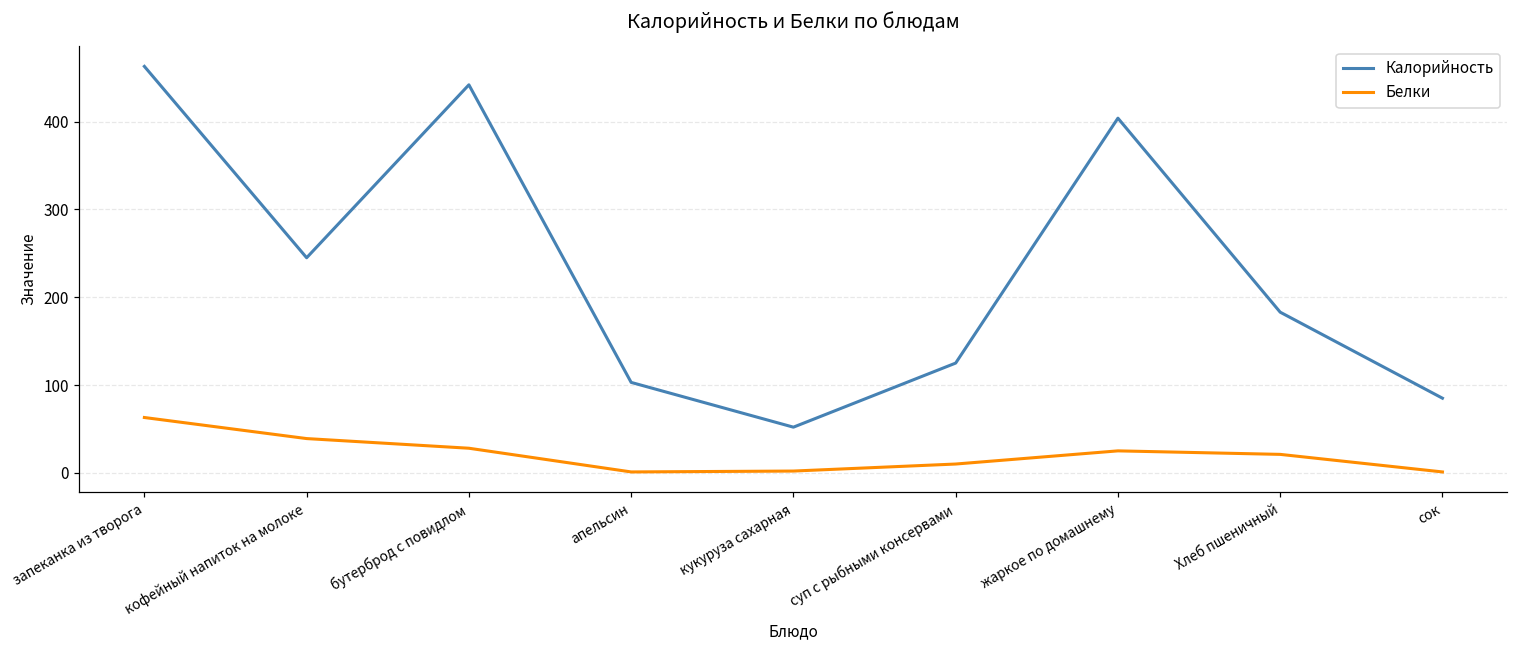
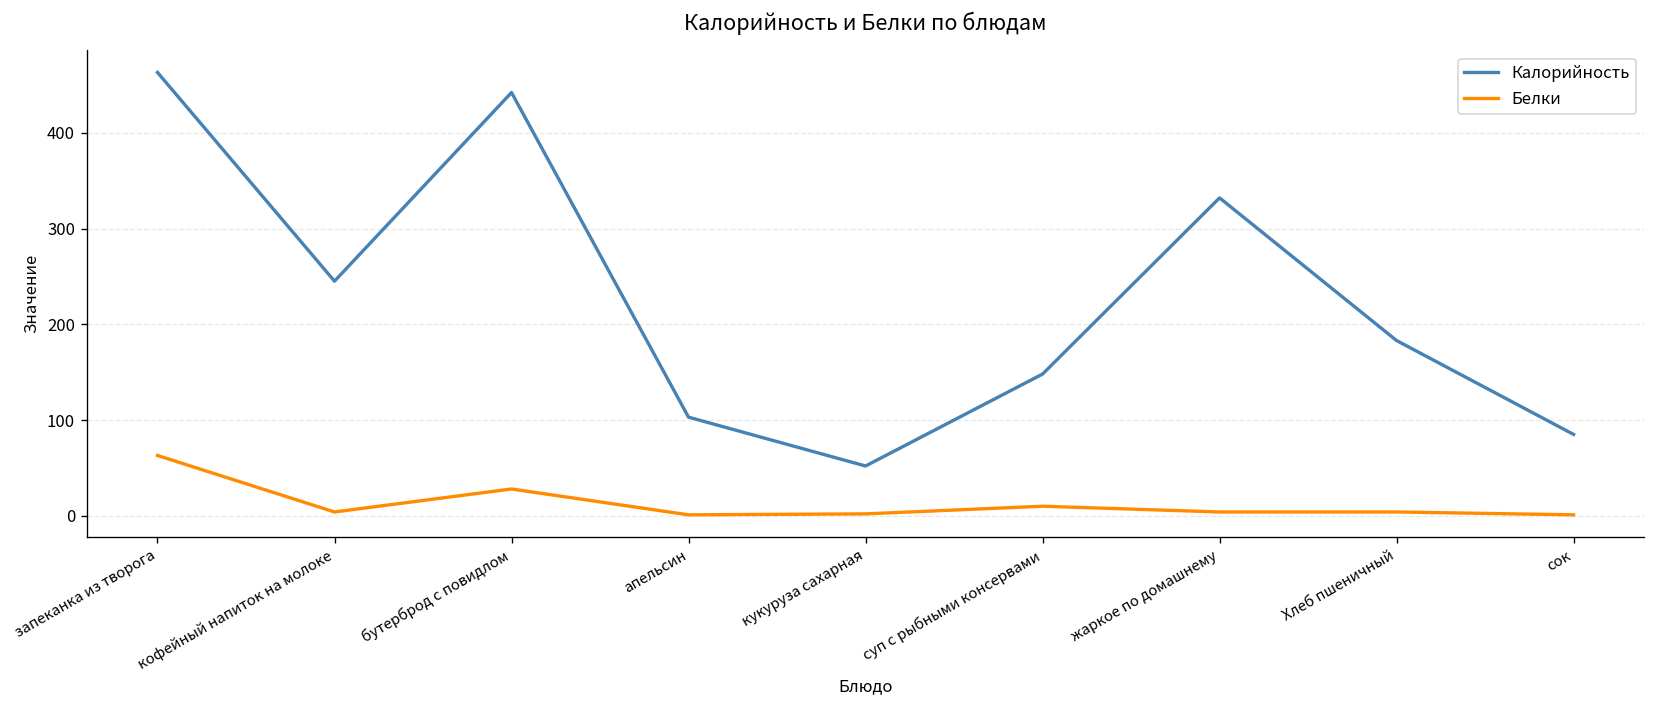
  {
    "Калорийность": {
      "запеканка из творога": 460,
      "кофейный напиток на молоке": 250,
      "бутерброд с повидлом": 440,
      "апельсин": 100,
      "кукуруза сахарная": 50,
-     "суп с рыбными консервами": 130,
-     "жаркое по домашнему": 400,
+     "суп с рыбными консервами": 150,
+     "жаркое по домашнему": 330,
      "Хлеб пшеничный": 180,
      "сок": 90
    },
    "Белки": {
      "запеканка из творога": 60,
-     "кофейный напиток на молоке": 40,
+     "кофейный напиток на молоке": 0,
      "бутерброд с повидлом": 30,
      "апельсин": 0,
      "кукуруза сахарная": 0,
      "суп с рыбными консервами": 10,
-     "жаркое по домашнему": 30,
-     "Хлеб пшеничный": 20,
+     "жаркое по домашнему": 0,
+     "Хлеб пшеничный": 0,
      "сок": 0
    }
  }
